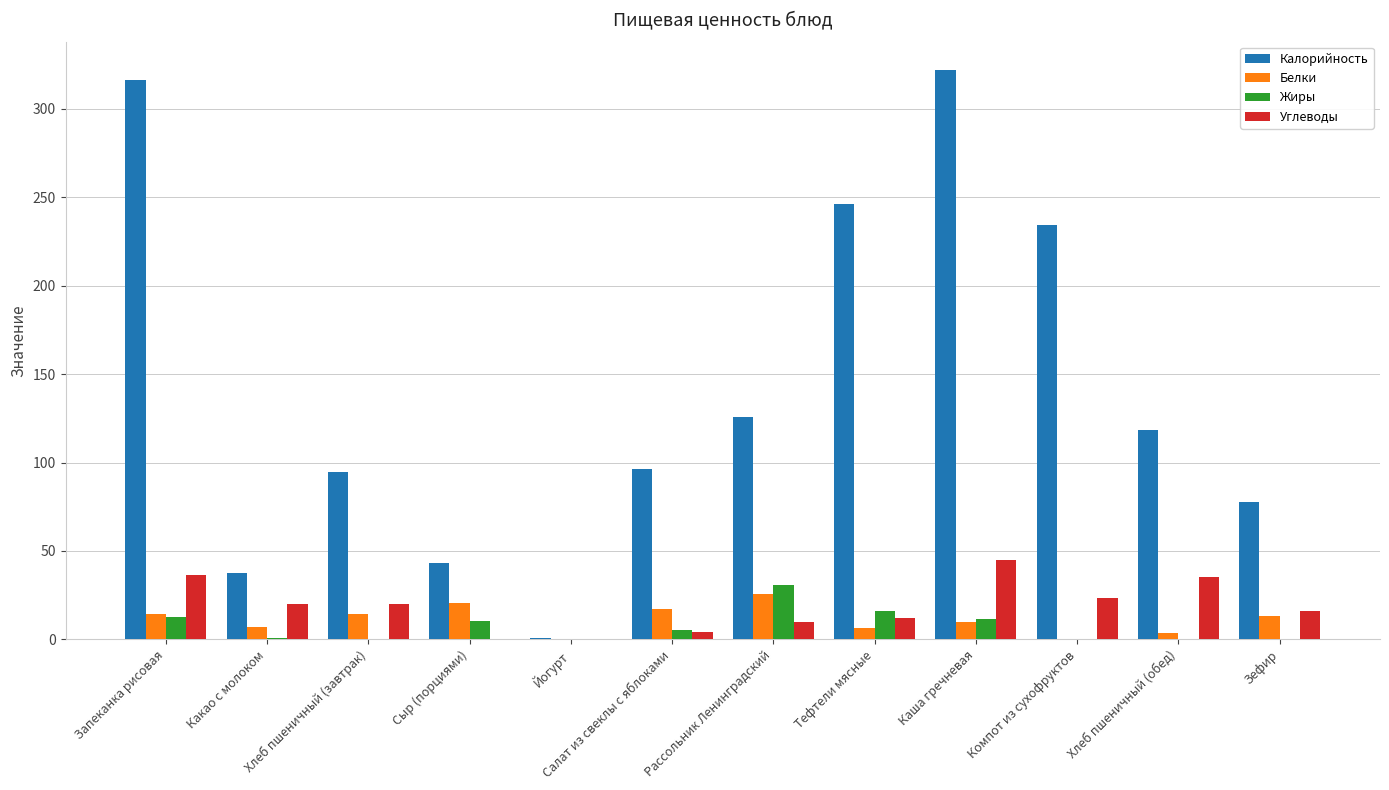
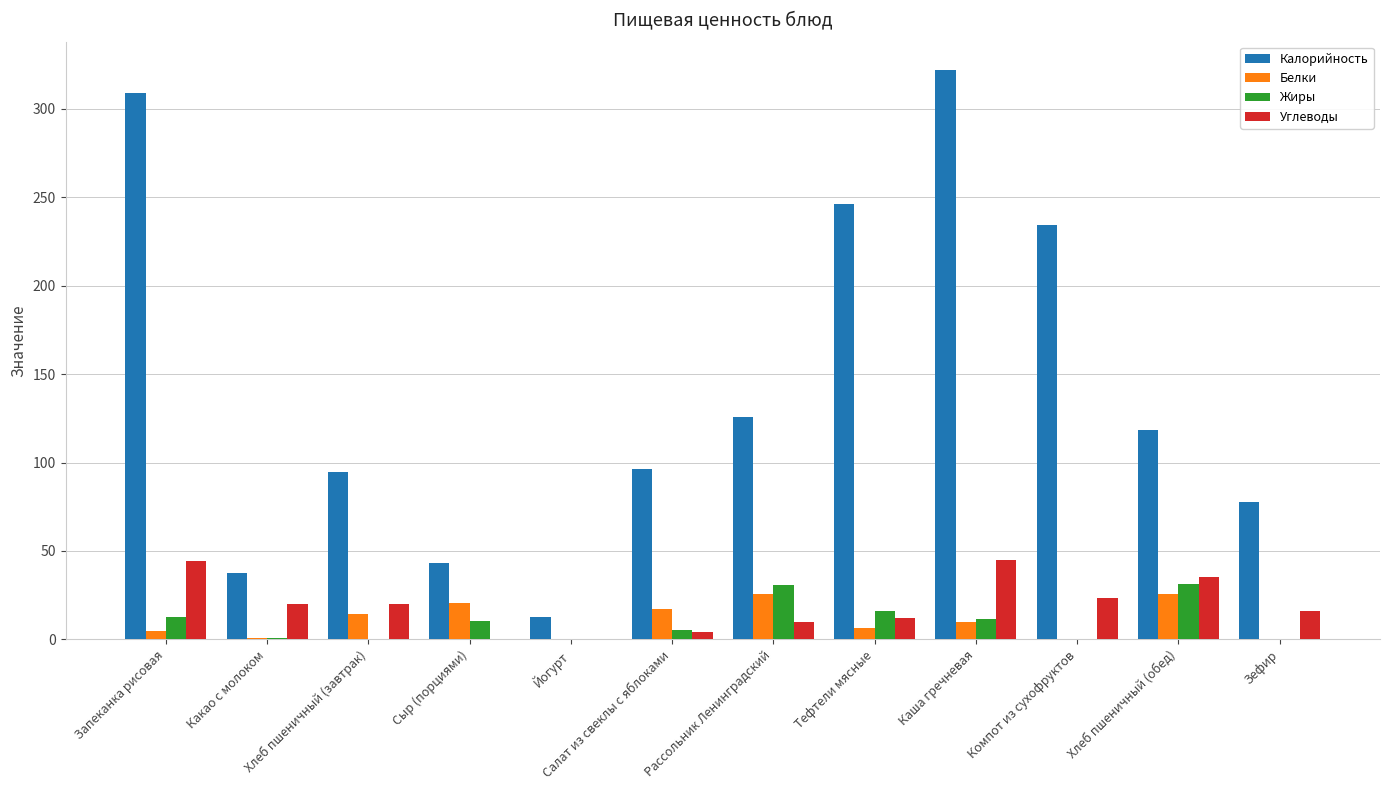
  {
    "Калорийность": {
-     "Запеканка рисовая": 316,
+     "Запеканка рисовая": 309,
      "Какао с молоком": 38,
      "Хлеб пшеничный (завтрак)": 95,
      "Сыр (порциями)": 43,
-     "Йогурт": 1,
+     "Йогурт": 12,
      "Салат из свеклы с яблоками": 97,
      "Рассольник Ленинградский": 126,
      "Тефтели мясные": 246,
      "Каша гречневая": 322,
      "Компот из сухофруктов": 234,
      "Хлеб пшеничный (обед)": 118,
      "Зефир": 78
    },
    "Белки": {
-     "Запеканка рисовая": 14,
-     "Какао с молоком": 7,
+     "Запеканка рисовая": 5,
+     "Какао с молоком": 1,
      "Хлеб пшеничный (завтрак)": 14,
      "Сыр (порциями)": 21,
      "Йогурт": 0,
      "Салат из свеклы с яблоками": 17,
      "Рассольник Ленинградский": 26,
      "Тефтели мясные": 6,
      "Каша гречневая": 10,
      "Компот из сухофруктов": 0,
-     "Хлеб пшеничный (обед)": 4,
-     "Зефир": 13
+     "Хлеб пшеничный (обед)": 26,
+     "Зефир": 0
    },
    "Жиры": {
      "Запеканка рисовая": 13,
      "Сыр (порциями)": 10,
      "Йогурт": 0,
      "Салат из свеклы с яблоками": 5,
      "Рассольник Ленинградский": 31,
      "Тефтели мясные": 16,
      "Каша гречневая": 12,
      "Компот из сухофруктов": 0,
-     "Хлеб пшеничный (обед)": 0,
+     "Хлеб пшеничный (обед)": 31,
      "Зефир": 0
    },
    "Углеводы": {
-     "Запеканка рисовая": 36,
+     "Запеканка рисовая": 44,
      "Какао с молоком": 20,
      "Хлеб пшеничный (завтрак)": 20,
      "Сыр (порциями)": 0,
      "Йогурт": 0,
      "Салат из свеклы с яблоками": 4,
      "Рассольник Ленинградский": 10,
      "Тефтели мясные": 12,
      "Каша гречневая": 45,
      "Компот из сухофруктов": 23,
      "Хлеб пшеничный (обед)": 35,
      "Зефир": 16
    }
  }
